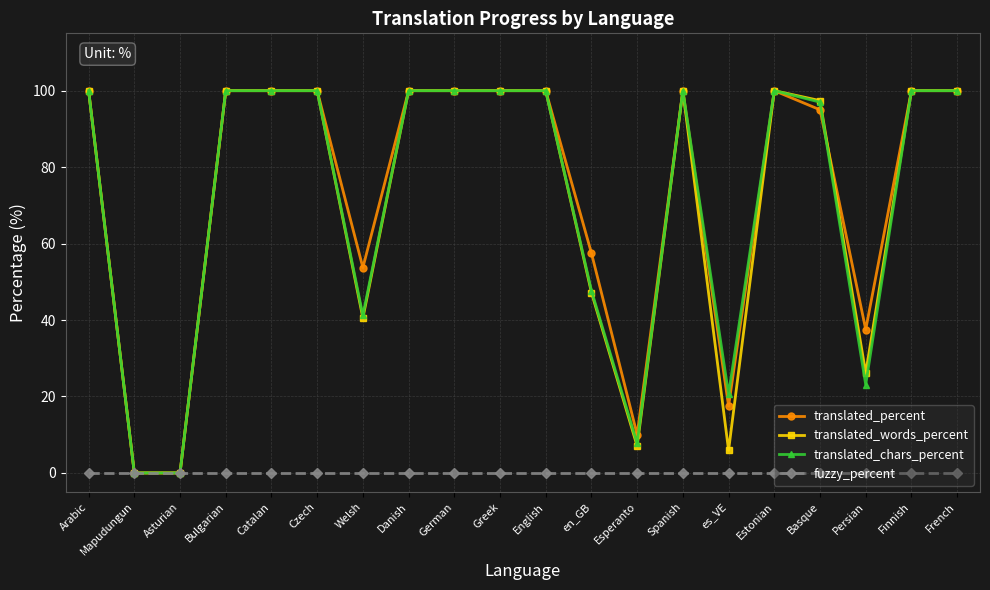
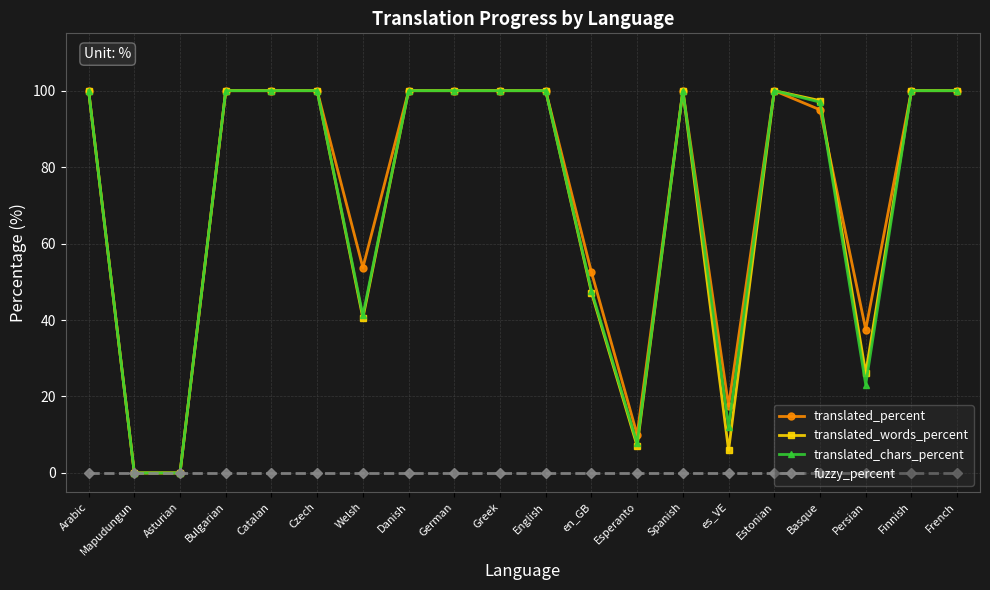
  {
    "translated_percent": {
      "Welsh": 54,
-     "en_GB": 58,
+     "en_GB": 53,
      "Esperanto": 10,
      "es_VE": 18,
      "Basque": 95,
      "Persian": 38
    },
    "translated_words_percent": {
      "Welsh": 41,
      "Esperanto": 7,
      "es_VE": 6,
      "Persian": 26
    },
    "translated_chars_percent": {
      "Welsh": 41,
      "Esperanto": 8,
-     "es_VE": 21,
+     "es_VE": 12,
      "Persian": 23
    },
    "fuzzy_percent": {
      "Arabic": 0,
      "Bulgarian": 0,
      "Catalan": 0,
      "Czech": 0,
      "Welsh": 0,
      "Danish": 0,
      "German": 0,
      "Greek": 0,
      "English": 0,
      "en_GB": 0,
      "Esperanto": 0,
      "Spanish": 0,
      "es_VE": 0
    }
  }
